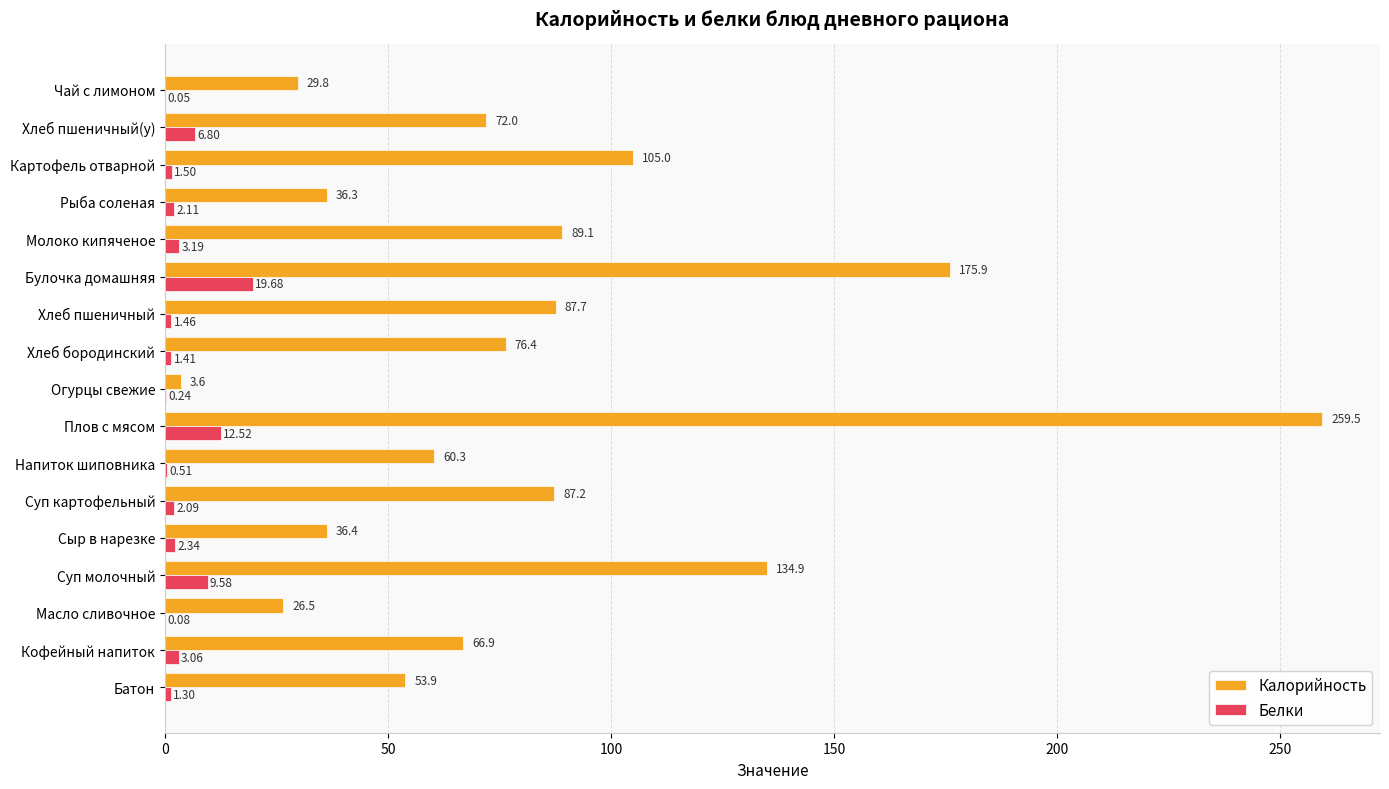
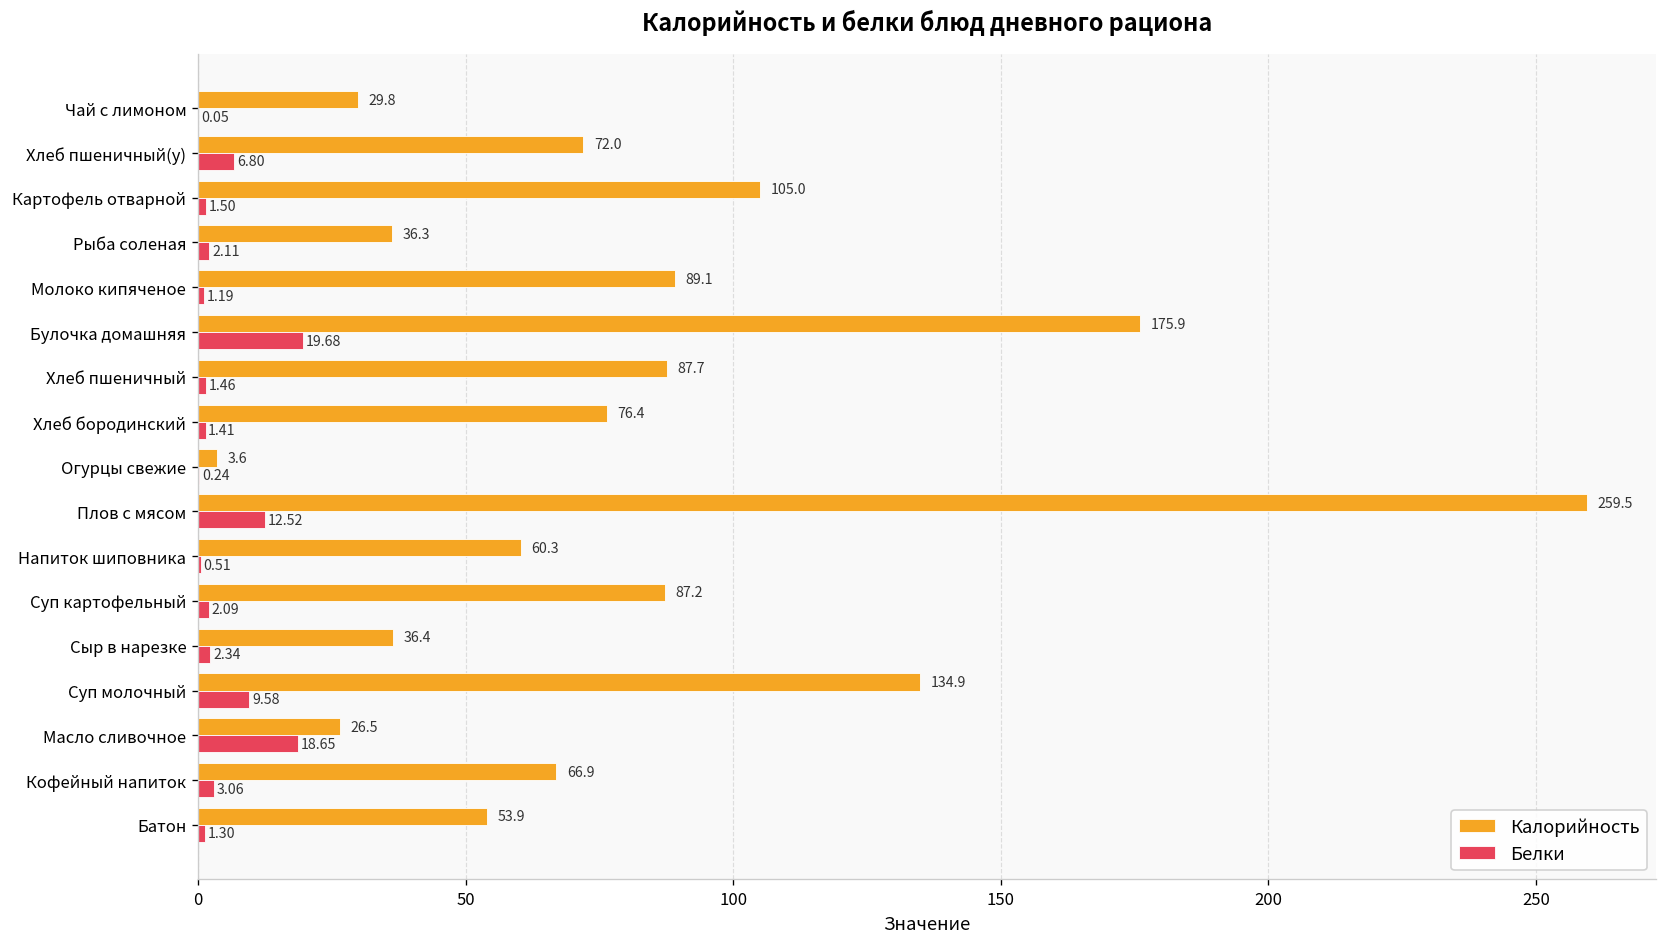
  {
    "Калорийность": {
      "Чай с лимоном": 29.8,
      "Хлеб пшеничный(у)": 72.0,
      "Картофель отварной": 105.0,
      "Рыба соленая": 36.3,
      "Молоко кипяченое": 89.1,
      "Булочка домашняя": 175.9,
      "Хлеб пшеничный": 87.7,
      "Хлеб бородинский": 76.4,
      "Огурцы свежие": 3.6,
      "Плов с мясом": 259.5,
      "Напиток шиповника": 60.3,
      "Суп картофельный": 87.2,
      "Сыр в нарезке": 36.4,
      "Суп молочный": 134.9,
      "Масло сливочное": 26.5,
      "Кофейный напиток": 66.9,
      "Батон": 53.9
    },
    "Белки": {
      "Чай с лимоном": 0.05,
      "Хлеб пшеничный(у)": 6.80,
      "Картофель отварной": 1.50,
      "Рыба соленая": 2.11,
-     "Молоко кипяченое": 3.19,
+     "Молоко кипяченое": 1.19,
      "Булочка домашняя": 19.68,
      "Хлеб пшеничный": 1.46,
      "Хлеб бородинский": 1.41,
      "Огурцы свежие": 0.24,
      "Плов с мясом": 12.52,
      "Напиток шиповника": 0.51,
      "Суп картофельный": 2.09,
      "Сыр в нарезке": 2.34,
      "Суп молочный": 9.58,
-     "Масло сливочное": 0.08,
+     "Масло сливочное": 18.65,
      "Кофейный напиток": 3.06,
      "Батон": 1.30
    }
  }
